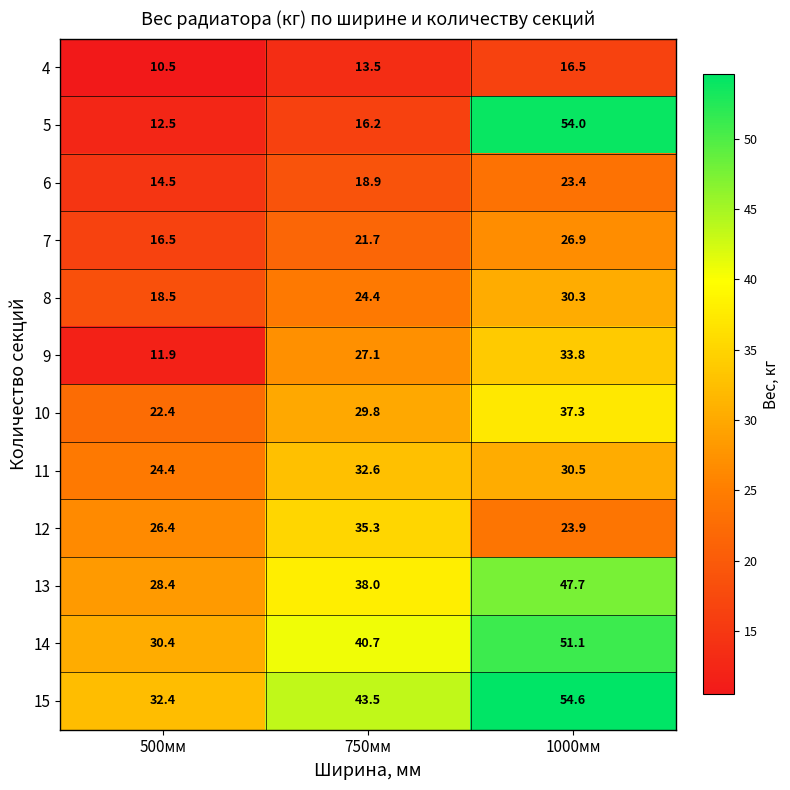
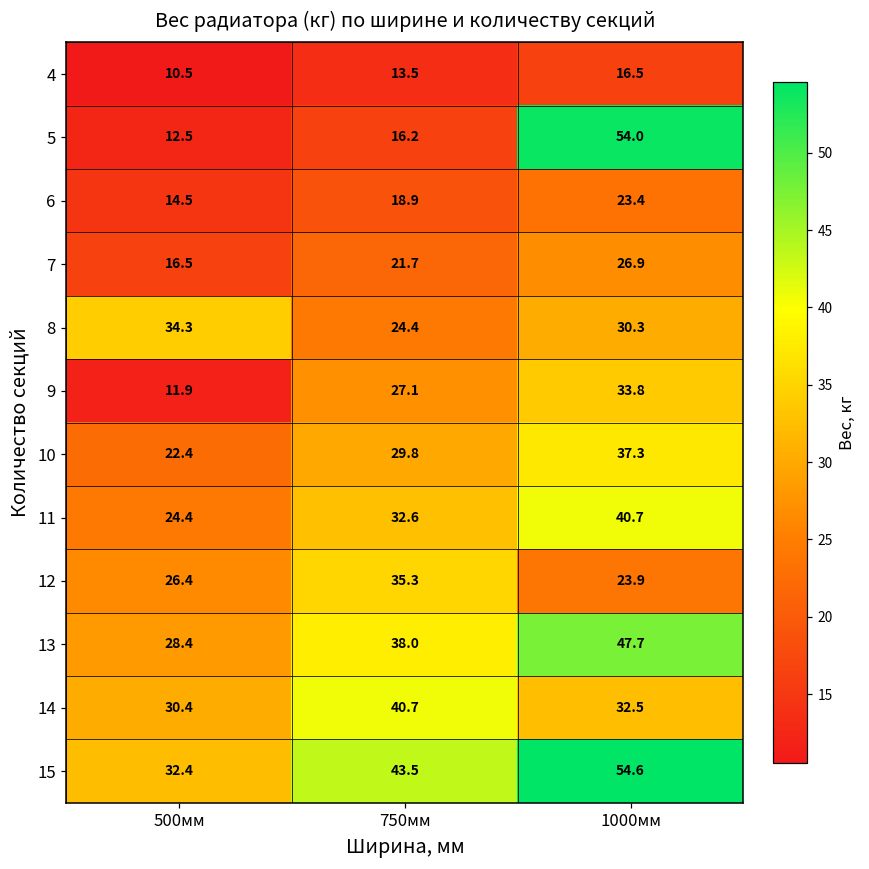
  {
    "4": {
      "500мм": 10.5,
      "750мм": 13.5,
      "1000мм": 16.5
    },
    "5": {
      "500мм": 12.5,
      "750мм": 16.2,
      "1000мм": 54.0
    },
    "6": {
      "500мм": 14.5,
      "750мм": 18.9,
      "1000мм": 23.4
    },
    "7": {
      "500мм": 16.5,
      "750мм": 21.7,
      "1000мм": 26.9
    },
    "8": {
-     "500мм": 18.5,
+     "500мм": 34.3,
      "750мм": 24.4,
      "1000мм": 30.3
    },
    "9": {
      "500мм": 11.9,
      "750мм": 27.1,
      "1000мм": 33.8
    },
    "10": {
      "500мм": 22.4,
      "750мм": 29.8,
      "1000мм": 37.3
    },
    "11": {
      "500мм": 24.4,
      "750мм": 32.6,
-     "1000мм": 30.5
+     "1000мм": 40.7
    },
    "12": {
      "500мм": 26.4,
      "750мм": 35.3,
      "1000мм": 23.9
    },
    "13": {
      "500мм": 28.4,
      "750мм": 38.0,
      "1000мм": 47.7
    },
    "14": {
      "500мм": 30.4,
      "750мм": 40.7,
-     "1000мм": 51.1
+     "1000мм": 32.5
    },
    "15": {
      "500мм": 32.4,
      "750мм": 43.5,
      "1000мм": 54.6
    }
  }
